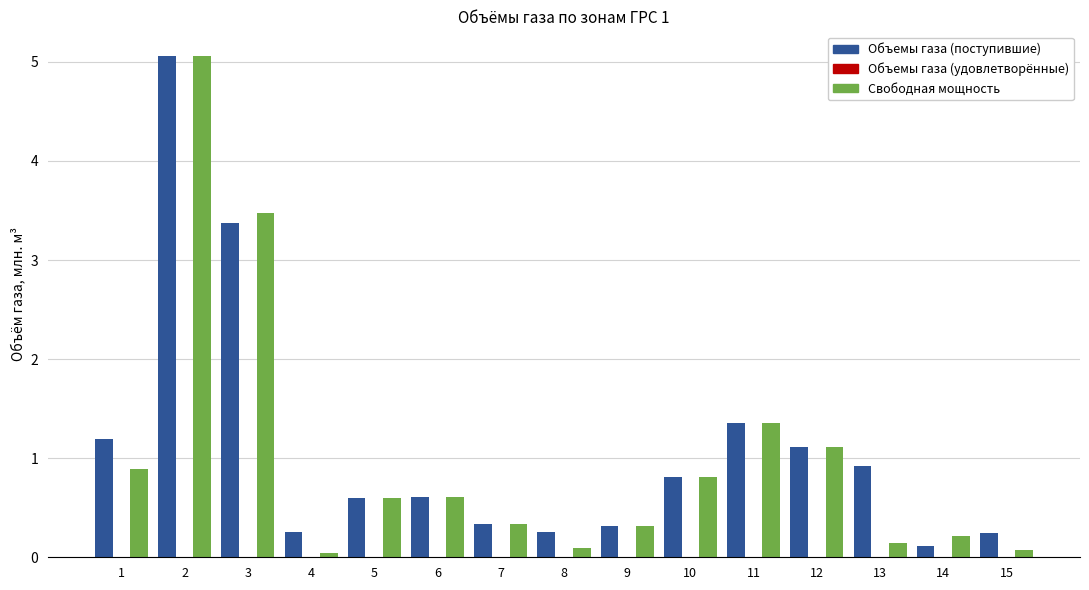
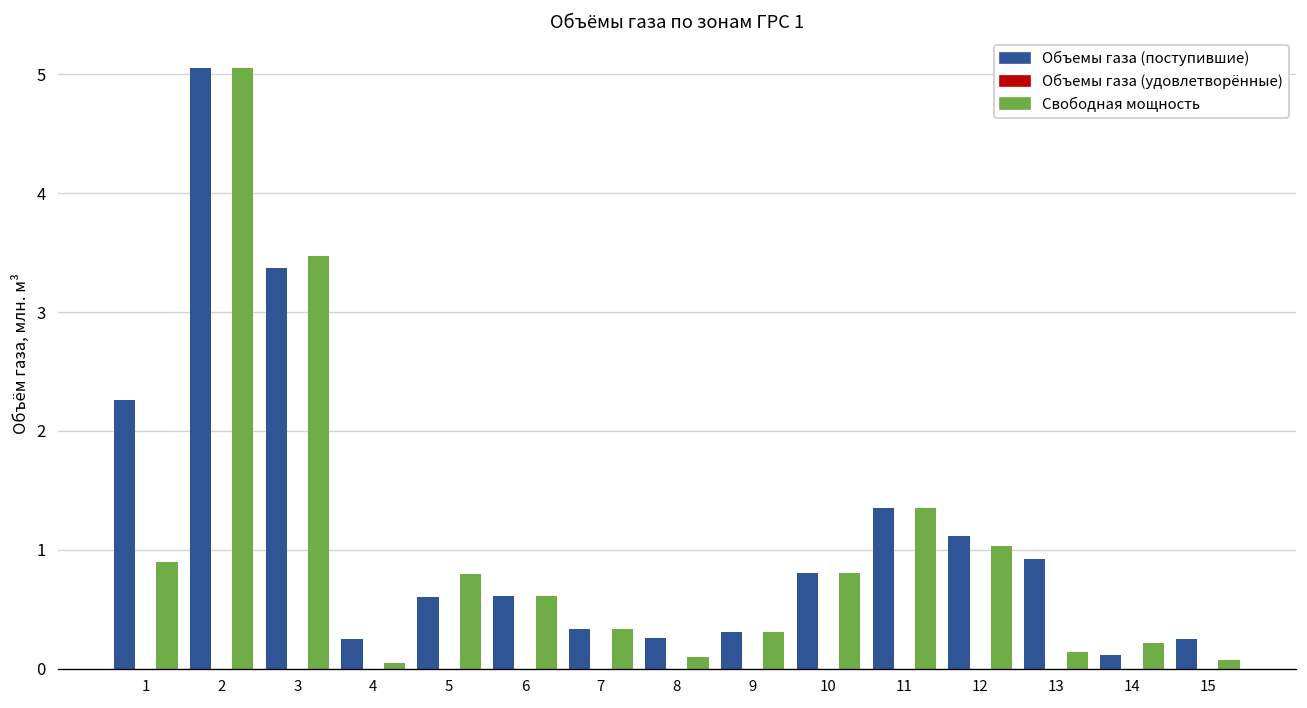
  {
    "Объемы газа (поступившие)": {
-     "1": 1.2,
+     "1": 2.3,
      "2": 5.1,
      "3": 3.4,
      "4": 0.3,
      "5": 0.6,
      "6": 0.6,
      "7": 0.3,
      "8": 0.3,
      "9": 0.3,
      "10": 0.8,
      "11": 1.4,
      "12": 1.1,
      "13": 0.9,
      "14": 0.1,
      "15": 0.2
    },
    "Объемы газа (удовлетворённые)": {
      "1": 0.0,
      "2": 0.0,
      "3": 0.0,
      "4": 0.0,
      "5": 0.0,
      "6": 0.0,
      "7": 0.0,
      "8": 0.0,
      "9": 0.0,
      "10": 0.0,
      "11": 0.0,
      "12": 0.0,
      "13": 0.0,
      "14": 0.0,
      "15": 0.0
    },
    "Свободная мощность": {
      "1": 0.9,
      "2": 5.1,
      "3": 3.5,
      "4": 0.0,
-     "5": 0.6,
+     "5": 0.8,
      "6": 0.6,
      "7": 0.3,
      "8": 0.1,
      "9": 0.3,
      "10": 0.8,
      "11": 1.4,
-     "12": 1.1,
+     "12": 1.0,
      "13": 0.1,
      "14": 0.2,
      "15": 0.1
    }
  }
